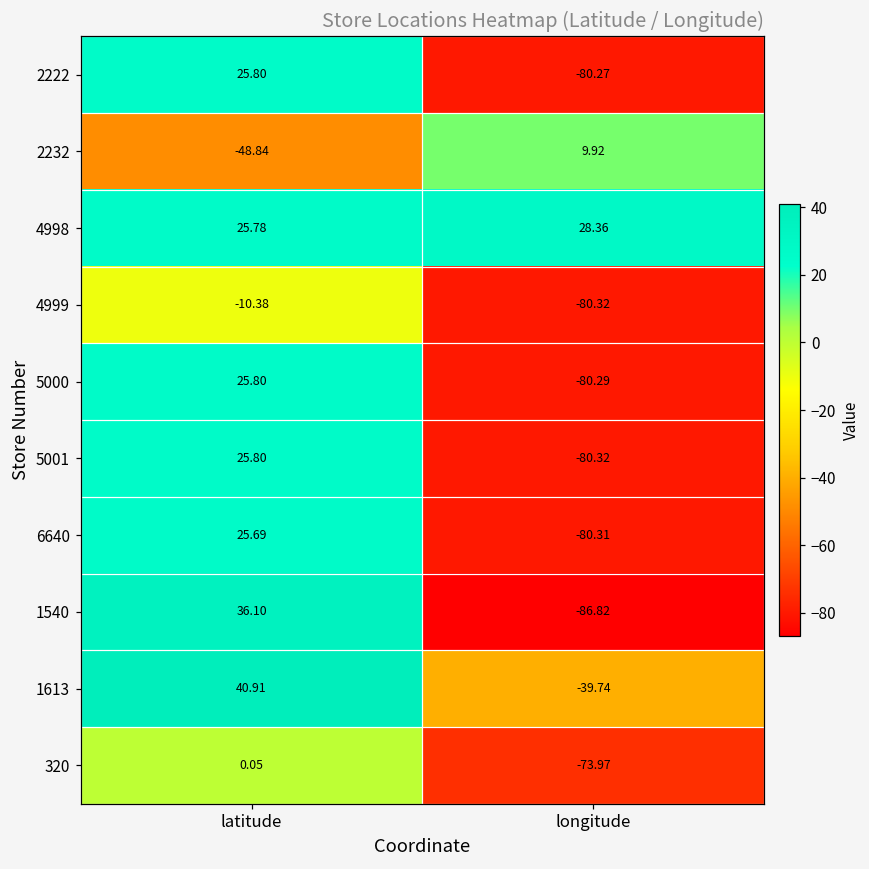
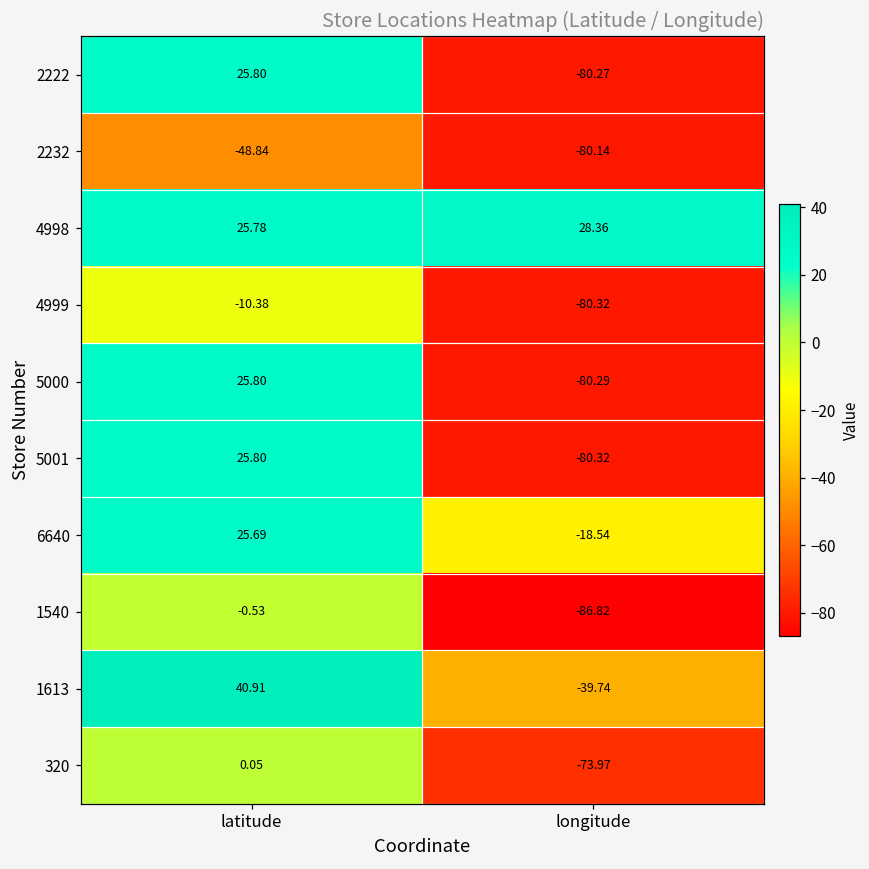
  {
    "2222": {
      "latitude": 25.80,
      "longitude": -80.27
    },
    "2232": {
      "latitude": -48.84,
-     "longitude": 9.92
+     "longitude": -80.14
    },
    "4998": {
      "latitude": 25.78,
      "longitude": 28.36
    },
    "4999": {
      "latitude": -10.38,
      "longitude": -80.32
    },
    "5000": {
      "latitude": 25.80,
      "longitude": -80.29
    },
    "5001": {
      "latitude": 25.80,
      "longitude": -80.32
    },
    "6640": {
      "latitude": 25.69,
-     "longitude": -80.31
+     "longitude": -18.54
    },
    "1540": {
-     "latitude": 36.10,
+     "latitude": -0.53,
      "longitude": -86.82
    },
    "1613": {
      "latitude": 40.91,
      "longitude": -39.74
    },
    "320": {
      "latitude": 0.05,
      "longitude": -73.97
    }
  }
